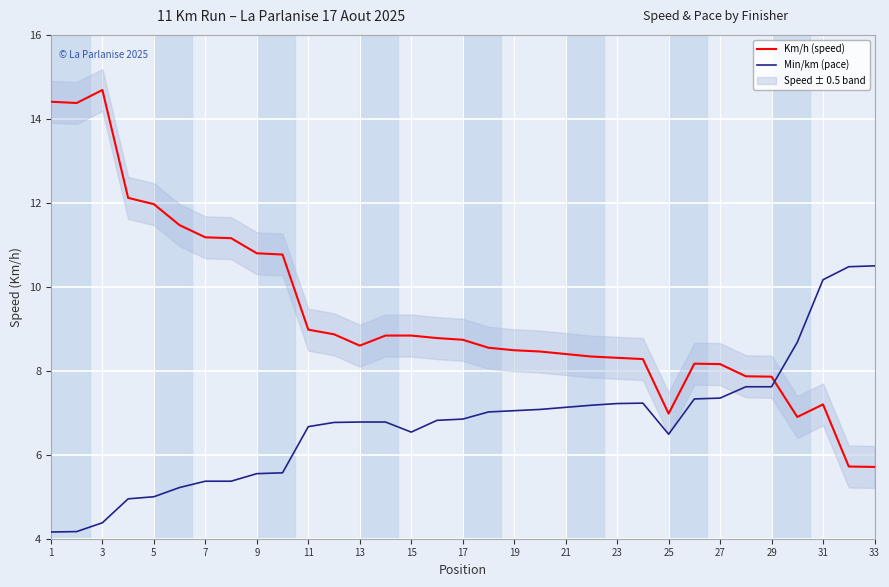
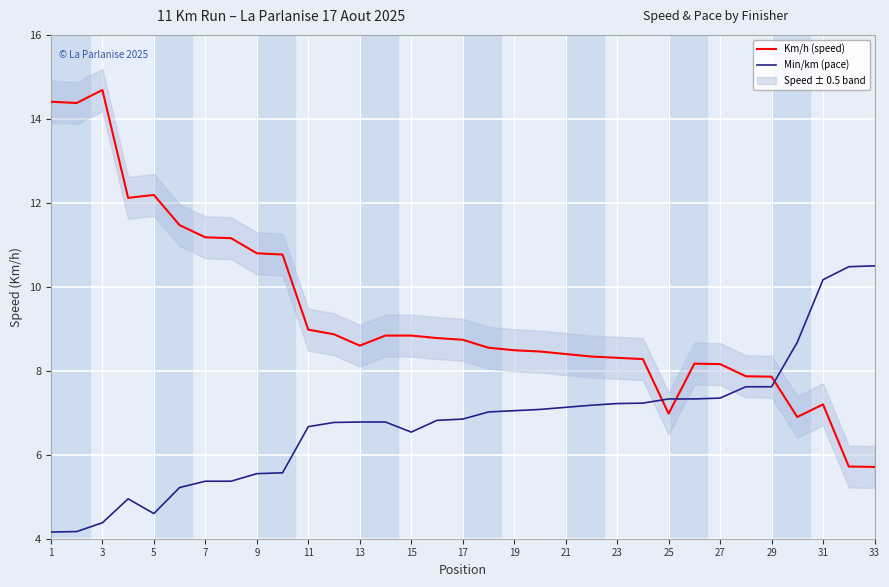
  {
    "Km/h (speed)": {
      "1": 14.4,
      "3": 14.7,
-     "5": 12.0,
+     "5": 12.2,
      "7": 11.2,
      "9": 10.8,
      "11": 9.0,
      "13": 8.6,
      "15": 8.8,
      "17": 8.7,
      "19": 8.5,
      "21": 8.4,
      "23": 8.3,
      "25": 7.0,
      "27": 8.2,
      "29": 7.9,
      "31": 7.2,
      "33": 5.7
    },
    "Min/km (pace)": {
      "1": 4.2,
      "3": 4.4,
-     "5": 5.0,
+     "5": 4.6,
      "7": 5.4,
      "9": 5.6,
      "11": 6.7,
      "13": 6.8,
      "15": 6.5,
      "17": 6.9,
      "19": 7.1,
      "21": 7.1,
      "23": 7.2,
-     "25": 6.5,
+     "25": 7.3,
      "27": 7.4,
      "29": 7.6,
      "31": 10.2,
      "33": 10.5
    }
  }
